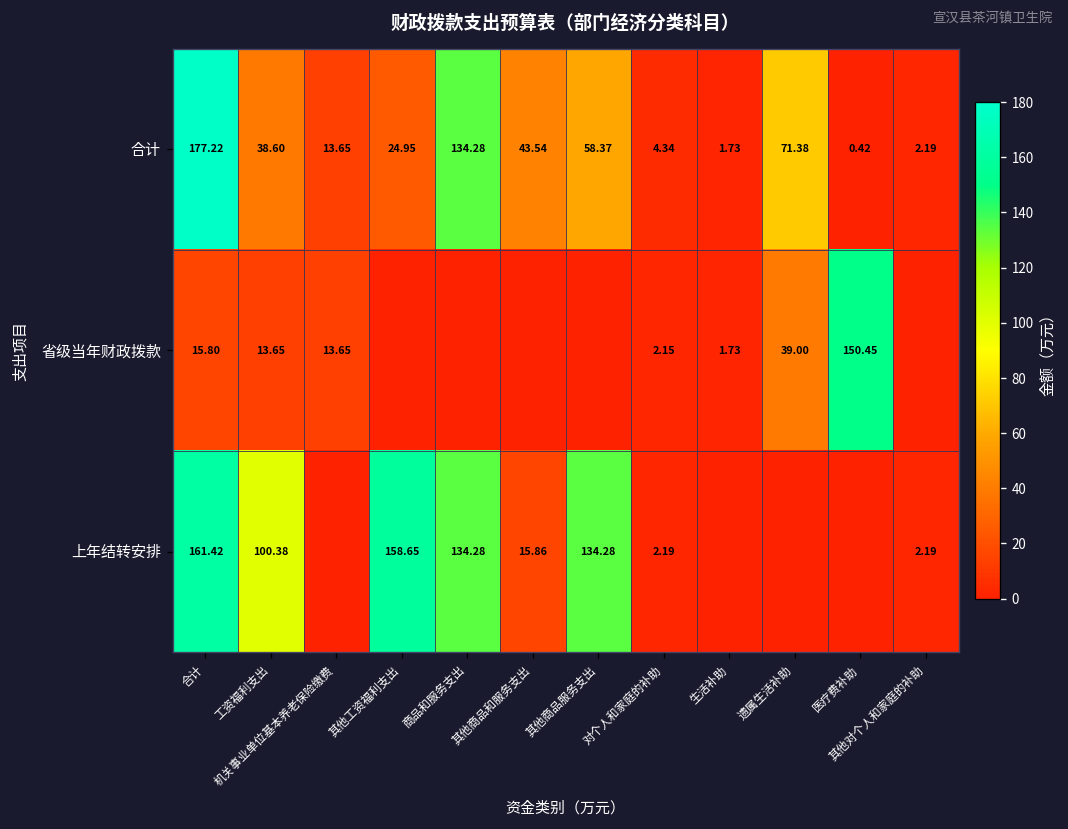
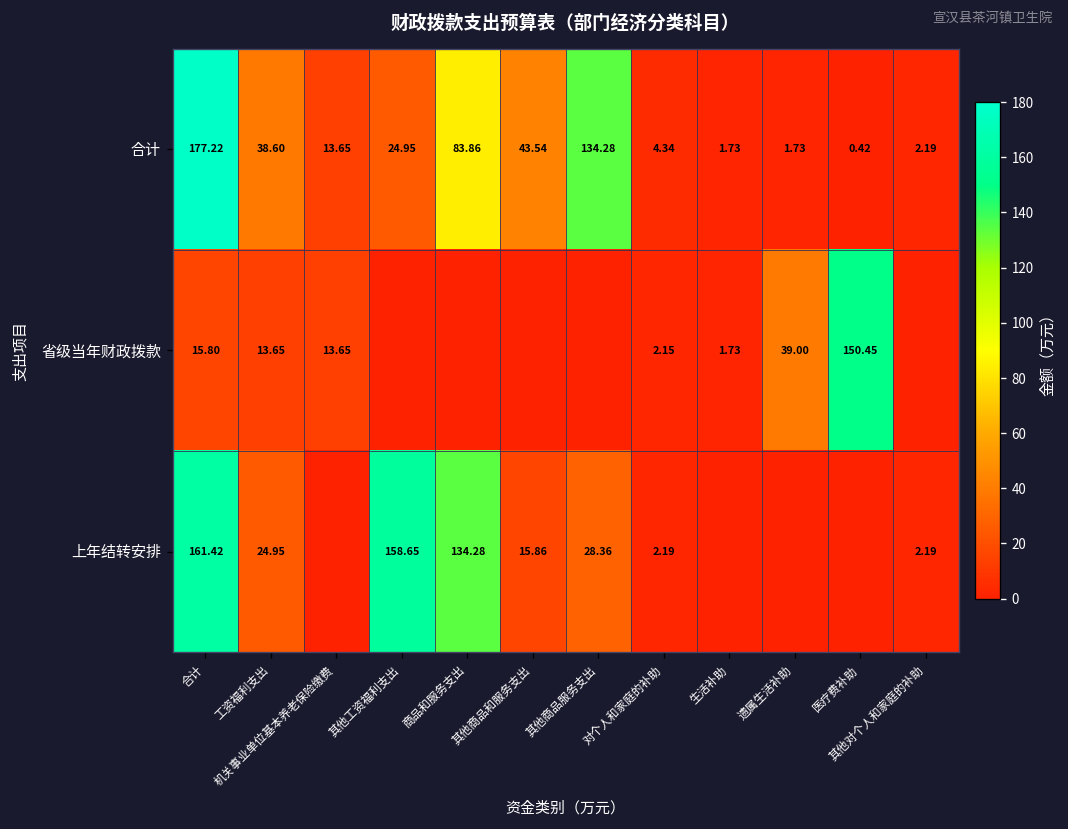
  {
    "合计": {
      "合计": 177.22,
      "工资福利支出": 38.60,
      "机关事业单位基本养老保险缴费": 13.65,
      "其他工资福利支出": 24.95,
-     "商品和服务支出": 134.28,
+     "商品和服务支出": 83.86,
      "其他商品和服务支出": 43.54,
-     "其他商品服务支出": 58.37,
+     "其他商品服务支出": 134.28,
      "对个人和家庭的补助": 4.34,
      "生活补助": 1.73,
-     "遗属生活补助": 71.38,
+     "遗属生活补助": 1.73,
      "医疗费补助": 0.42,
      "其他对个人和家庭的补助": 2.19
    },
    "省级当年财政拨款": {
      "合计": 15.80,
      "工资福利支出": 13.65,
      "机关事业单位基本养老保险缴费": 13.65,
      "对个人和家庭的补助": 2.15,
      "生活补助": 1.73,
      "遗属生活补助": 39.00,
      "医疗费补助": 150.45
    },
    "上年结转安排": {
      "合计": 161.42,
-     "工资福利支出": 100.38,
+     "工资福利支出": 24.95,
      "其他工资福利支出": 158.65,
      "商品和服务支出": 134.28,
      "其他商品和服务支出": 15.86,
-     "其他商品服务支出": 134.28,
+     "其他商品服务支出": 28.36,
      "对个人和家庭的补助": 2.19,
      "其他对个人和家庭的补助": 2.19
    }
  }
